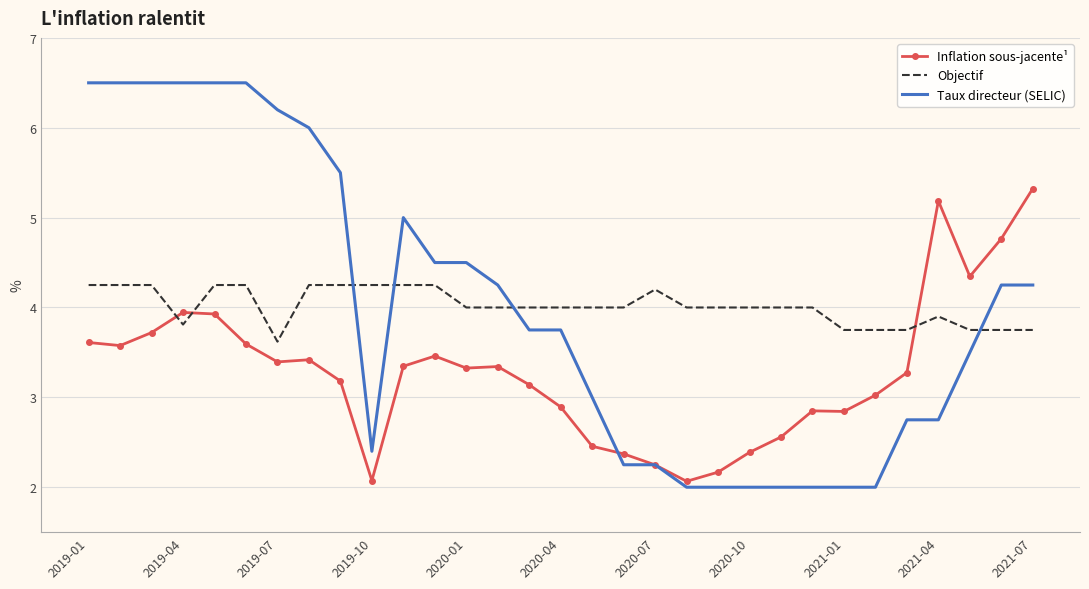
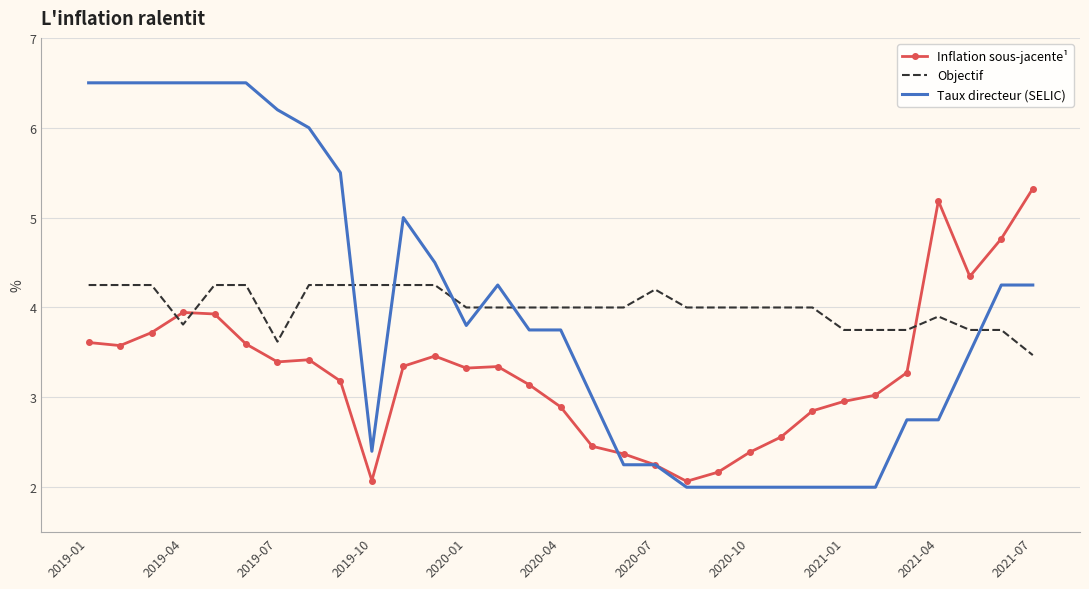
  {
    "Inflation sous-jacente¹": {
      "2019-01": 3.6,
      "2019-04": 3.9,
      "2019-07": 3.4,
      "2019-10": 2.1,
      "2020-01": 3.3,
      "2020-04": 2.9,
      "2020-10": 2.4,
-     "2021-01": 2.8,
+     "2021-01": 3.0,
      "2021-04": 5.2,
      "2021-07": 5.3
    },
    "Objectif": {
      "2019-01": 4.3,
      "2019-04": 3.8,
      "2019-07": 3.6,
      "2019-10": 4.3,
      "2020-01": 4.0,
      "2020-04": 4.0,
      "2020-07": 4.2,
      "2020-10": 4.0,
      "2021-01": 3.8,
      "2021-04": 3.9,
-     "2021-07": 3.8
+     "2021-07": 3.5
    },
    "Taux directeur (SELIC)": {
      "2019-01": 6.5,
      "2019-04": 6.5,
      "2019-07": 6.2,
      "2019-10": 2.4,
-     "2020-01": 4.5,
+     "2020-01": 3.8,
      "2020-04": 3.8,
      "2020-10": 2.0,
      "2021-01": 2.0,
      "2021-04": 2.8,
      "2021-07": 4.3
    }
  }
